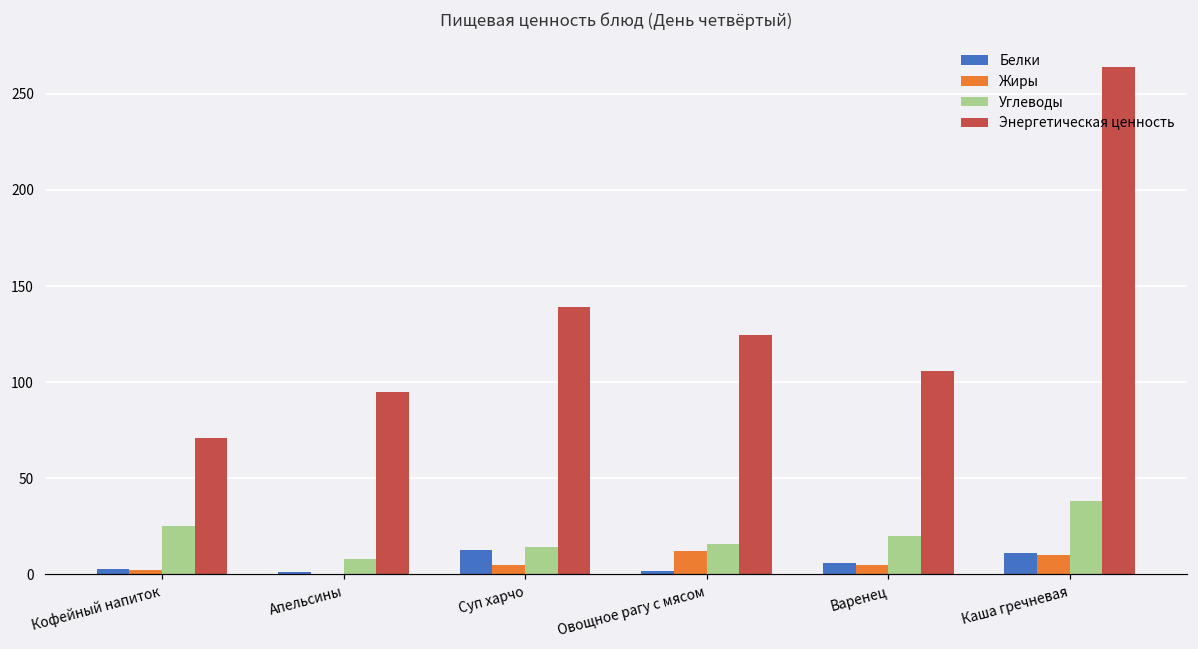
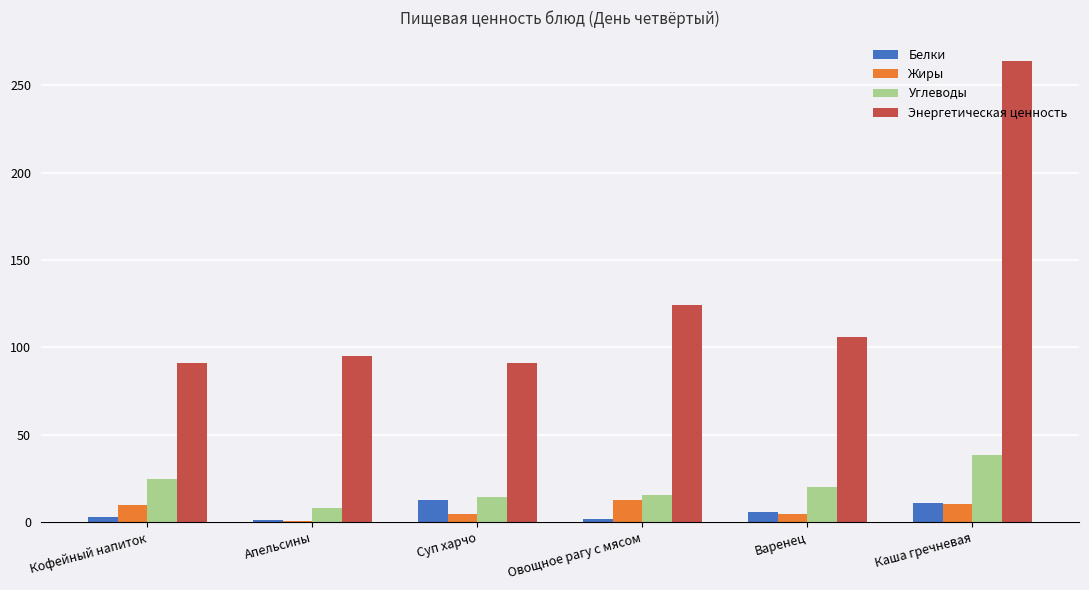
  {
    "Белки": {
      "Кофейный напиток": 3,
      "Апельсины": 2,
      "Суп харчо": 13,
      "Овощное рагу с мясом": 2,
      "Варенец": 6,
      "Каша гречневая": 11
    },
    "Жиры": {
-     "Кофейный напиток": 2,
+     "Кофейный напиток": 10,
      "Суп харчо": 5,
      "Овощное рагу с мясом": 12,
      "Варенец": 5,
      "Каша гречневая": 10
    },
    "Углеводы": {
      "Кофейный напиток": 25,
      "Апельсины": 8,
      "Суп харчо": 15,
      "Овощное рагу с мясом": 16,
      "Варенец": 20,
      "Каша гречневая": 38
    },
    "Энергетическая ценность": {
-     "Кофейный напиток": 71,
+     "Кофейный напиток": 91,
      "Апельсины": 95,
-     "Суп харчо": 139,
+     "Суп харчо": 91,
      "Овощное рагу с мясом": 124,
      "Варенец": 106,
      "Каша гречневая": 264
    }
  }
